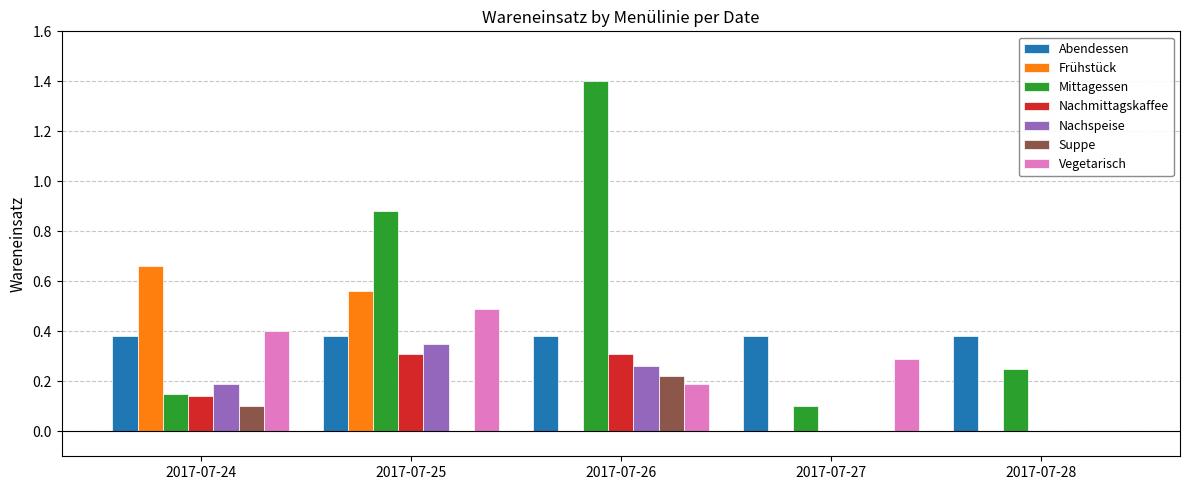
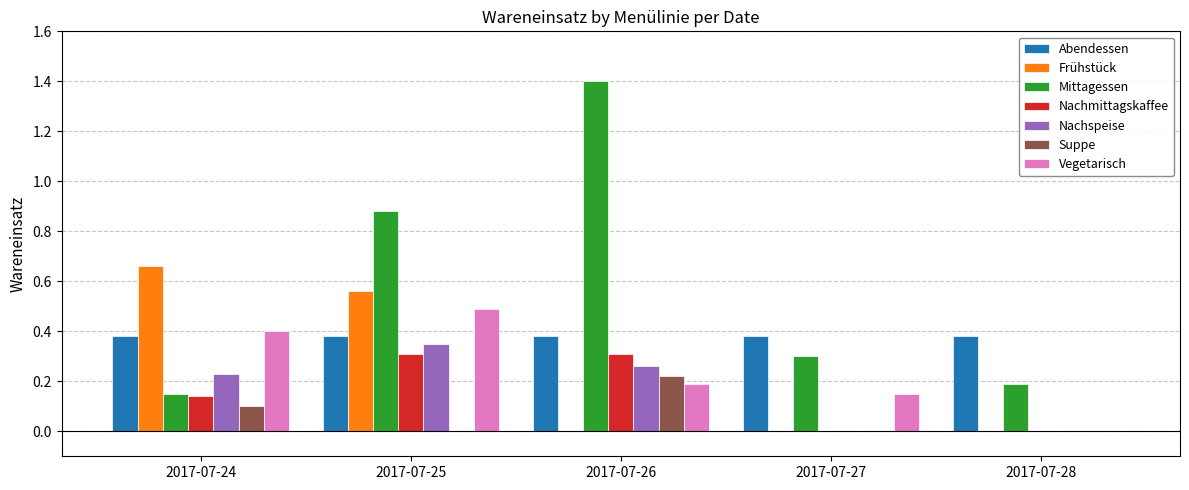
  {
    "Abendessen": {
      "2017-07-24": 0.38,
      "2017-07-25": 0.38,
      "2017-07-26": 0.38,
      "2017-07-27": 0.38,
      "2017-07-28": 0.38
    },
    "Frühstück": {
      "2017-07-24": 0.66,
      "2017-07-25": 0.56,
      "2017-07-26": 0.00,
      "2017-07-27": 0.00,
      "2017-07-28": 0.00
    },
    "Mittagessen": {
      "2017-07-24": 0.15,
      "2017-07-25": 0.88,
      "2017-07-26": 1.40,
-     "2017-07-27": 0.1,
-     "2017-07-28": 0.25
+     "2017-07-27": 0.3,
+     "2017-07-28": 0.19
    },
    "Nachmittagskaffee": {
      "2017-07-24": 0.14,
      "2017-07-25": 0.31,
      "2017-07-26": 0.31,
      "2017-07-27": 0.00,
      "2017-07-28": 0.00
    },
    "Nachspeise": {
-     "2017-07-24": 0.19,
+     "2017-07-24": 0.23,
      "2017-07-25": 0.35,
      "2017-07-26": 0.26,
      "2017-07-27": 0.00,
      "2017-07-28": 0.00
    },
    "Suppe": {
      "2017-07-24": 0.10,
      "2017-07-25": 0.00,
      "2017-07-26": 0.22,
      "2017-07-27": 0.00,
      "2017-07-28": 0.00
    },
    "Vegetarisch": {
      "2017-07-24": 0.40,
      "2017-07-25": 0.49,
      "2017-07-26": 0.19,
-     "2017-07-27": 0.29,
+     "2017-07-27": 0.15,
      "2017-07-28": 0.00
    }
  }
